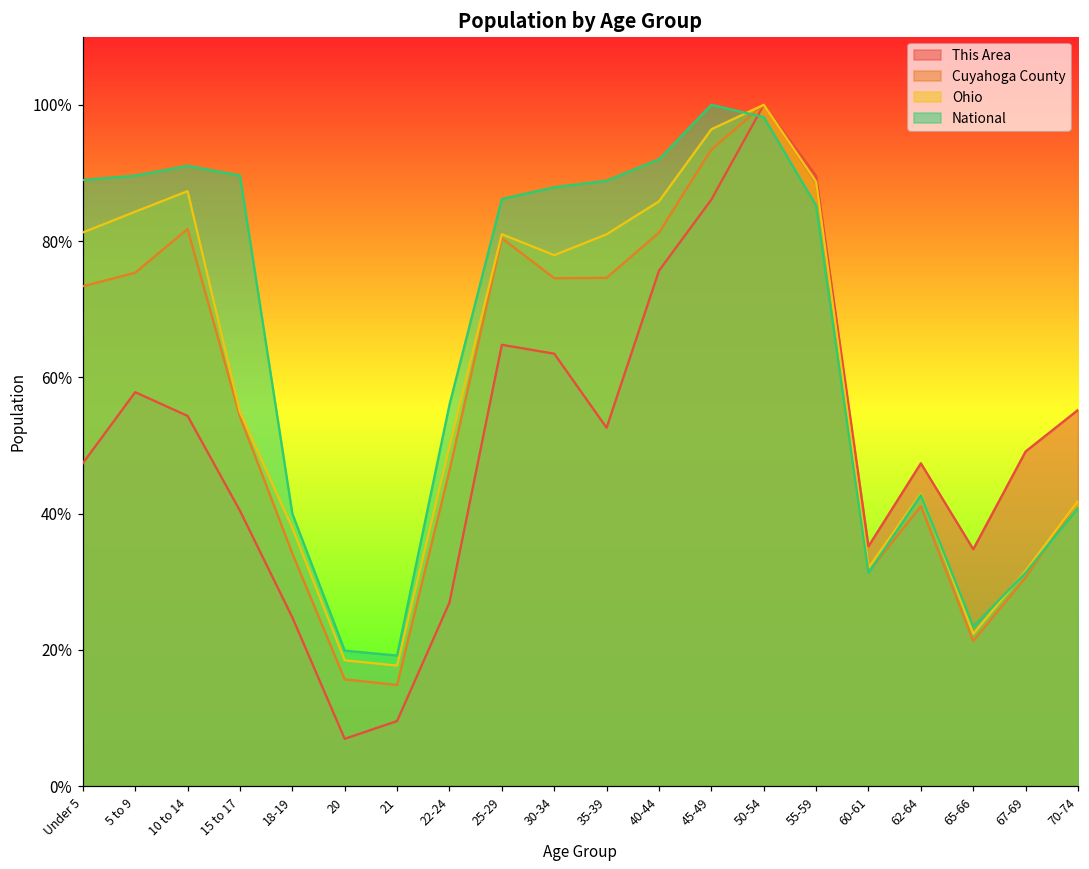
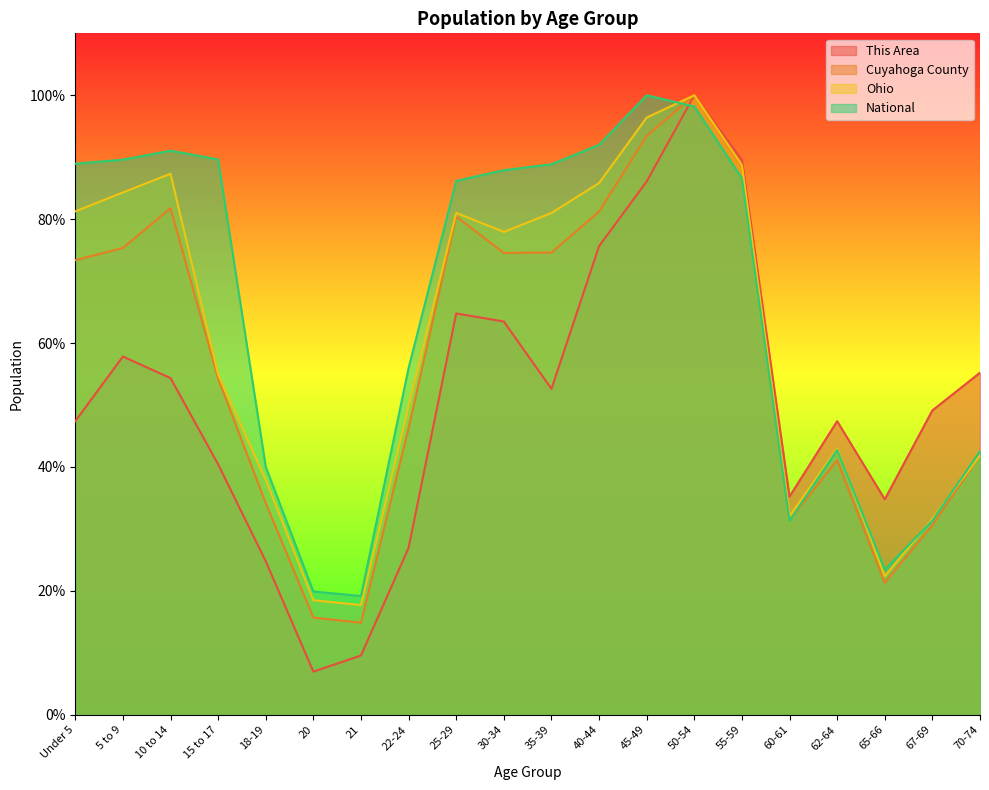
  {
    "National": {
      "Under 5": "89%",
      "5 to 9": "90%",
      "10 to 14": "91%",
      "15 to 17": "90%",
      "18-19": "40%",
      "20": "20%",
      "21": "19%",
      "22-24": "56%",
      "25-29": "86%",
      "30-34": "88%",
      "35-39": "89%",
      "40-44": "92%",
      "45-49": "100%",
      "50-54": "98%",
-     "55-59": "85%",
+     "55-59": "87%",
      "65-66": "23%",
-     "70-74": "41%"
+     "70-74": "43%"
    }
  }
